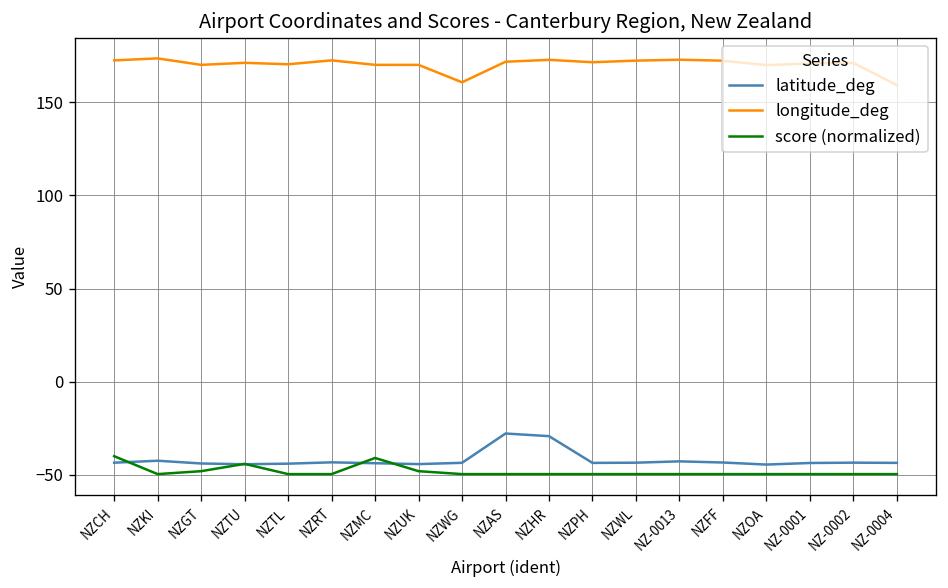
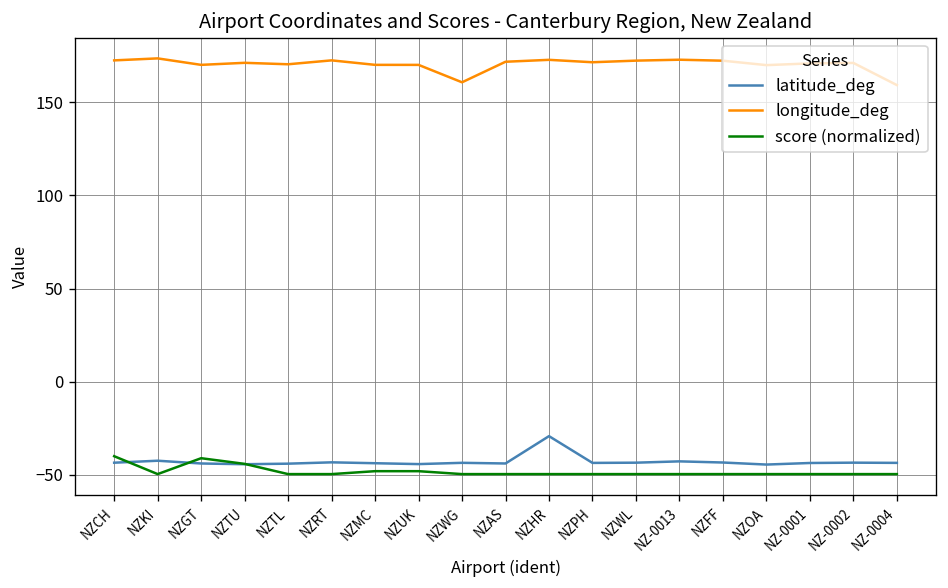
  {
    "latitude_deg": {
      "NZCH": -43,
      "NZKI": -42,
      "NZGT": -44,
      "NZTL": -44,
      "NZRT": -43,
      "NZMC": -44,
      "NZUK": -44,
      "NZWG": -44,
-     "NZAS": -28,
+     "NZAS": -44,
      "NZHR": -29,
      "NZPH": -44,
      "NZWL": -43,
      "NZ-0013": -43,
      "NZFF": -43,
      "NZOA": -44,
      "NZ-0001": -44,
      "NZ-0002": -43,
      "NZ-0004": -44
    },
    "longitude_deg": {
      "NZCH": 173,
      "NZKI": 174,
      "NZGT": 170,
      "NZTU": 171,
      "NZTL": 170,
      "NZRT": 173,
      "NZMC": 170,
      "NZUK": 170,
      "NZWG": 161,
      "NZAS": 172,
      "NZHR": 173,
      "NZPH": 172,
      "NZWL": 172,
      "NZ-0013": 173
    },
    "score (normalized)": {
      "NZCH": -40,
      "NZKI": -50,
-     "NZGT": -48,
+     "NZGT": -41,
      "NZTL": -50,
      "NZRT": -50,
-     "NZMC": -41,
+     "NZMC": -48,
      "NZUK": -48,
      "NZWG": -50,
      "NZAS": -50,
      "NZHR": -50,
      "NZPH": -50,
      "NZWL": -50,
      "NZ-0013": -50,
      "NZFF": -50,
      "NZOA": -50,
      "NZ-0001": -50,
      "NZ-0002": -50,
      "NZ-0004": -50
    }
  }
